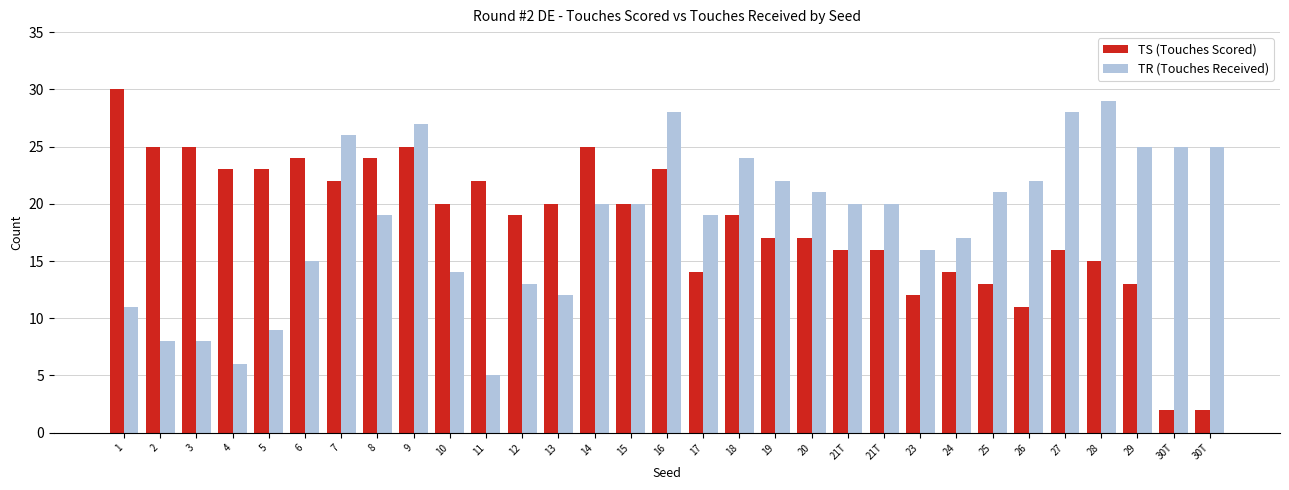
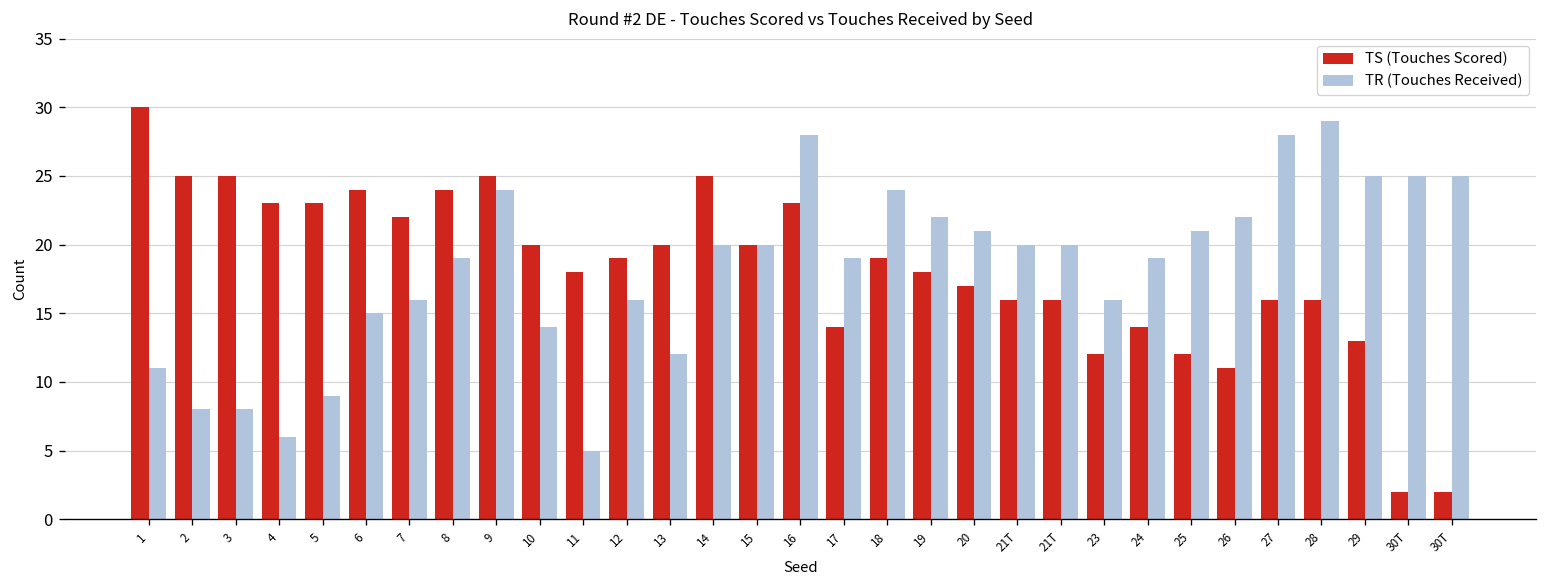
  {
    "TS (Touches Scored)": {
      "1": 30,
      "2": 25,
      "3": 25,
      "4": 23,
      "5": 23,
      "6": 24,
      "7": 22,
      "8": 24,
      "9": 25,
      "10": 20,
-     "11": 22,
+     "11": 18,
      "12": 19,
      "13": 20,
      "14": 25,
      "15": 20,
      "16": 23,
      "17": 14,
      "18": 19,
-     "19": 17,
+     "19": 18,
      "20": 17,
      "23": 12,
      "24": 14,
-     "25": 13,
+     "25": 12,
      "26": 11,
      "27": 16,
-     "28": 15,
+     "28": 16,
      "29": 13
    },
    "TR (Touches Received)": {
      "1": 11,
      "2": 8,
      "3": 8,
      "4": 6,
      "5": 9,
      "6": 15,
-     "7": 26,
+     "7": 16,
      "8": 19,
-     "9": 27,
+     "9": 24,
      "10": 14,
      "11": 5,
-     "12": 13,
+     "12": 16,
      "13": 12,
      "14": 20,
      "15": 20,
      "16": 28,
      "17": 19,
      "18": 24,
      "19": 22,
      "20": 21,
      "23": 16,
-     "24": 17,
+     "24": 19,
      "25": 21,
      "26": 22,
      "27": 28,
      "28": 29,
      "29": 25
    }
  }
